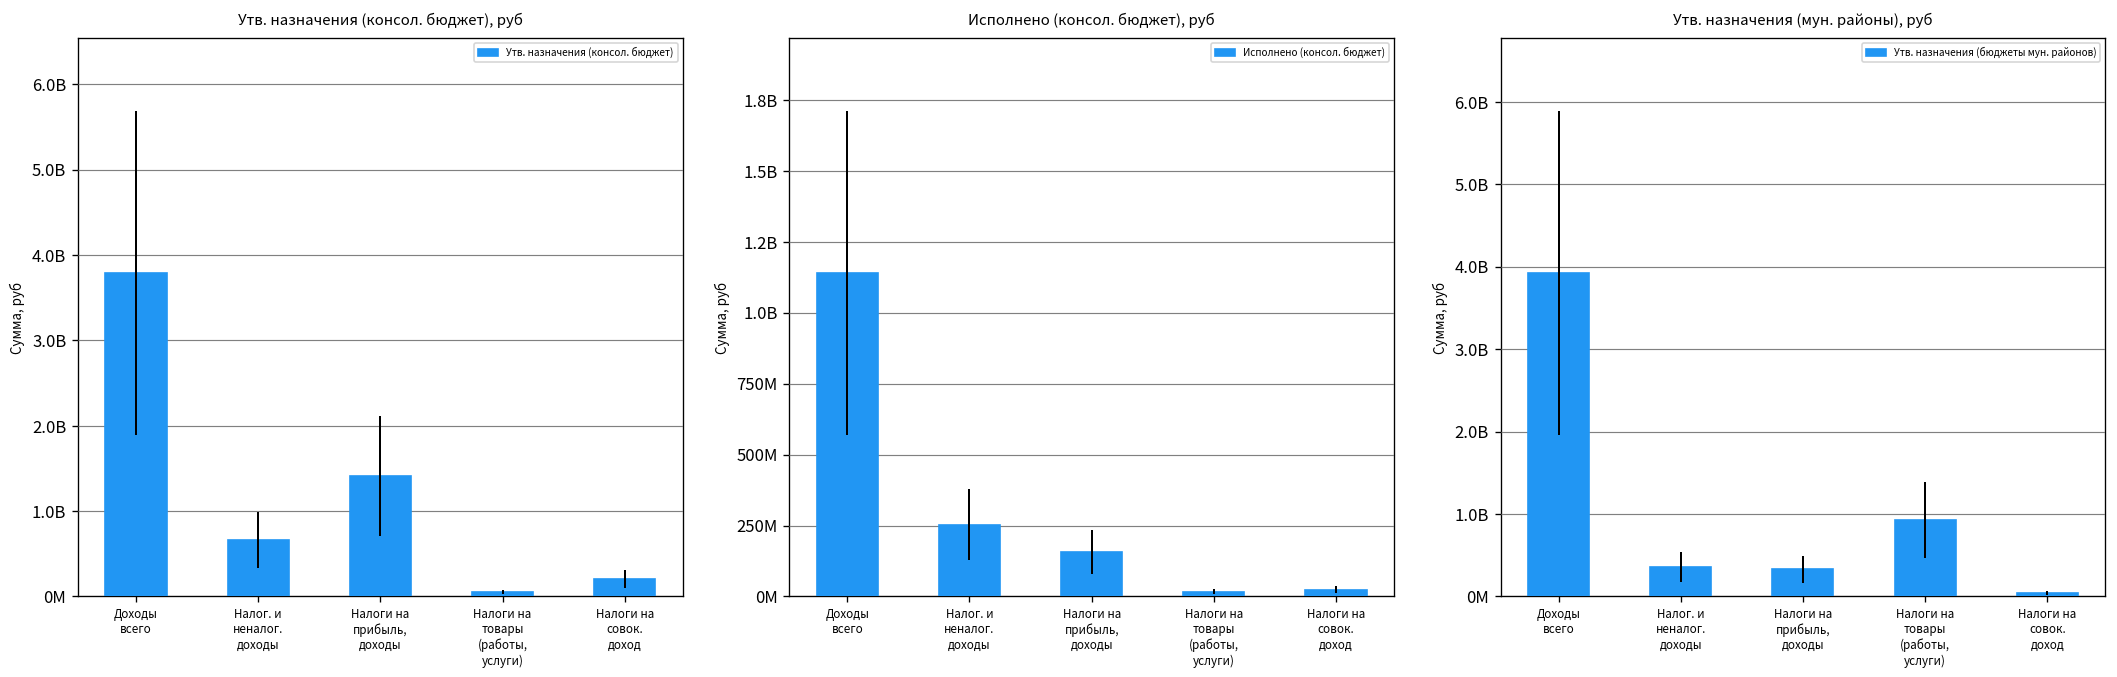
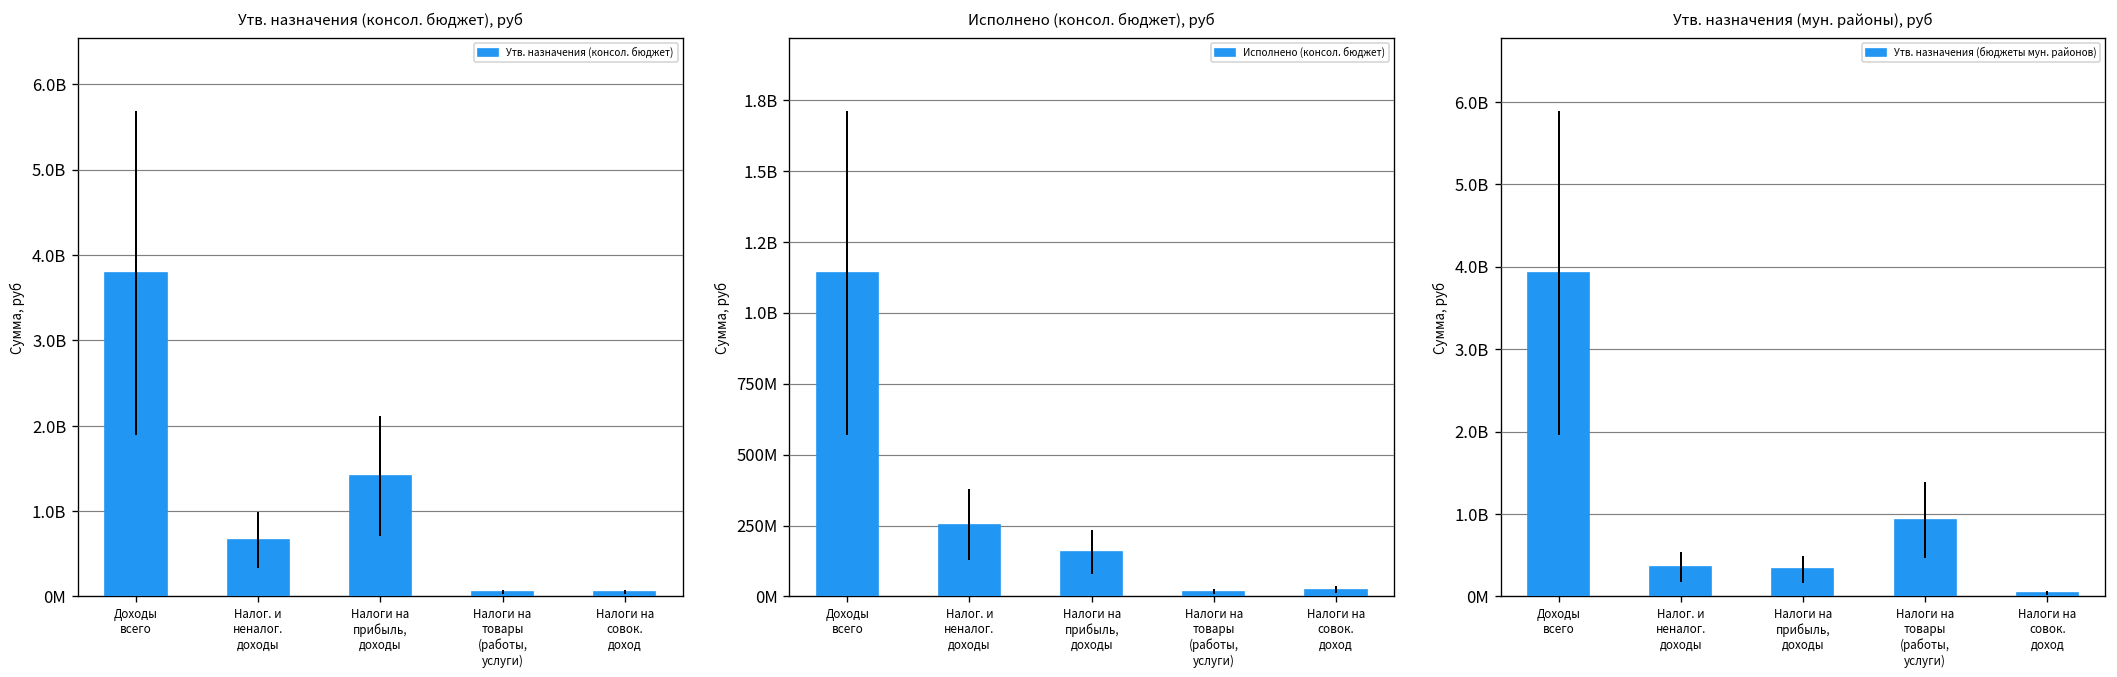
  {
    "Утв. назначения (консол. бюджет), руб": {
      "Доходы всего": 3800000000,
      "Налог. и неналог. доходы": 700000000,
      "Налоги на прибыль, доходы": 1400000000,
      "Налоги на товары (работы, услуги)": 100000000,
-     "Налоги на совок. доход": 200000000
+     "Налоги на совок. доход": 100000000
    },
    "Утв. назначения (мун. районы), руб": {
      "Доходы всего": 3900000000,
      "Налог. и неналог. доходы": 400000000,
      "Налоги на прибыль, доходы": 300000000,
      "Налоги на товары (работы, услуги)": 900000000,
      "Налоги на совок. доход": 0
    }
  }
